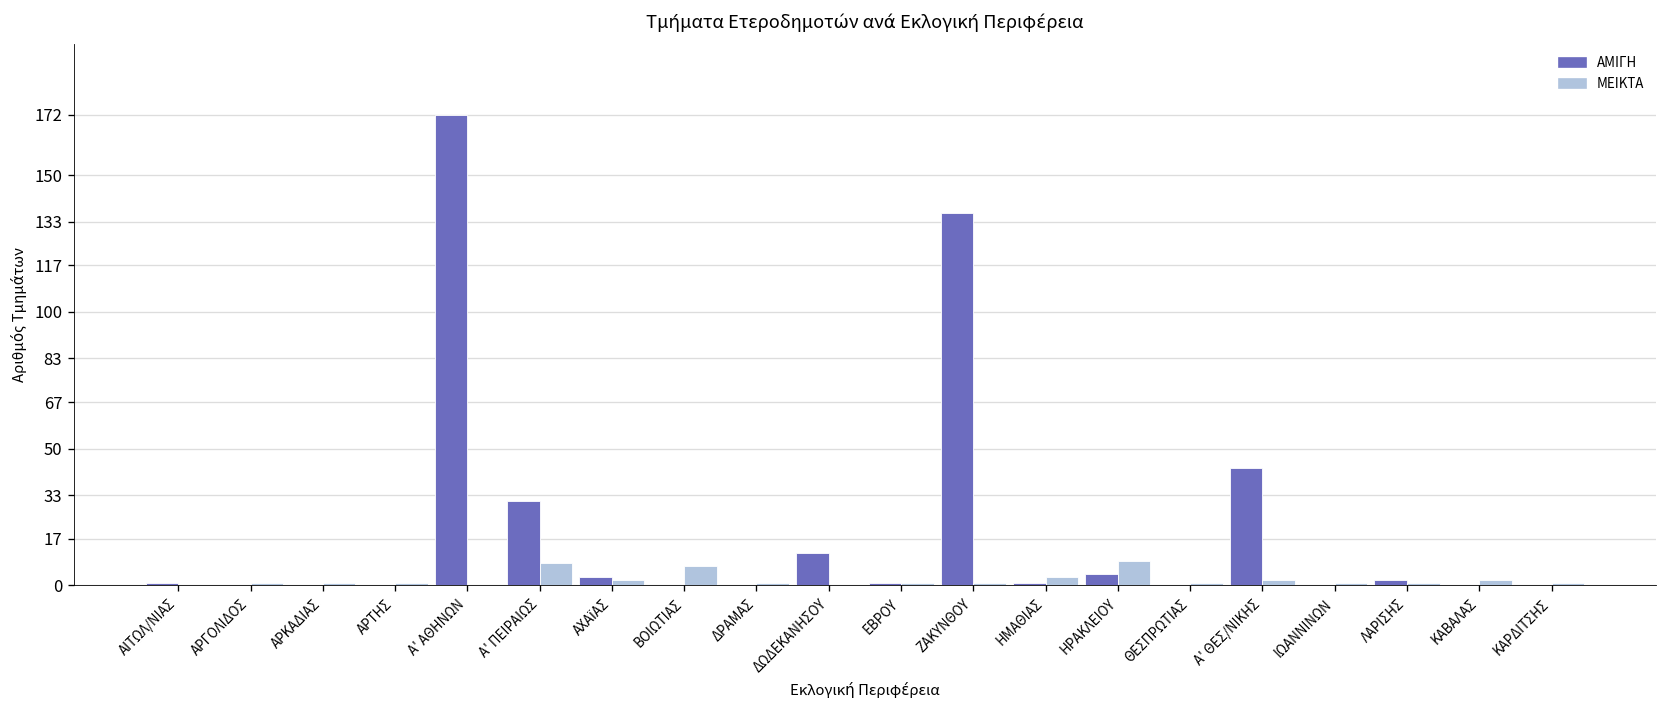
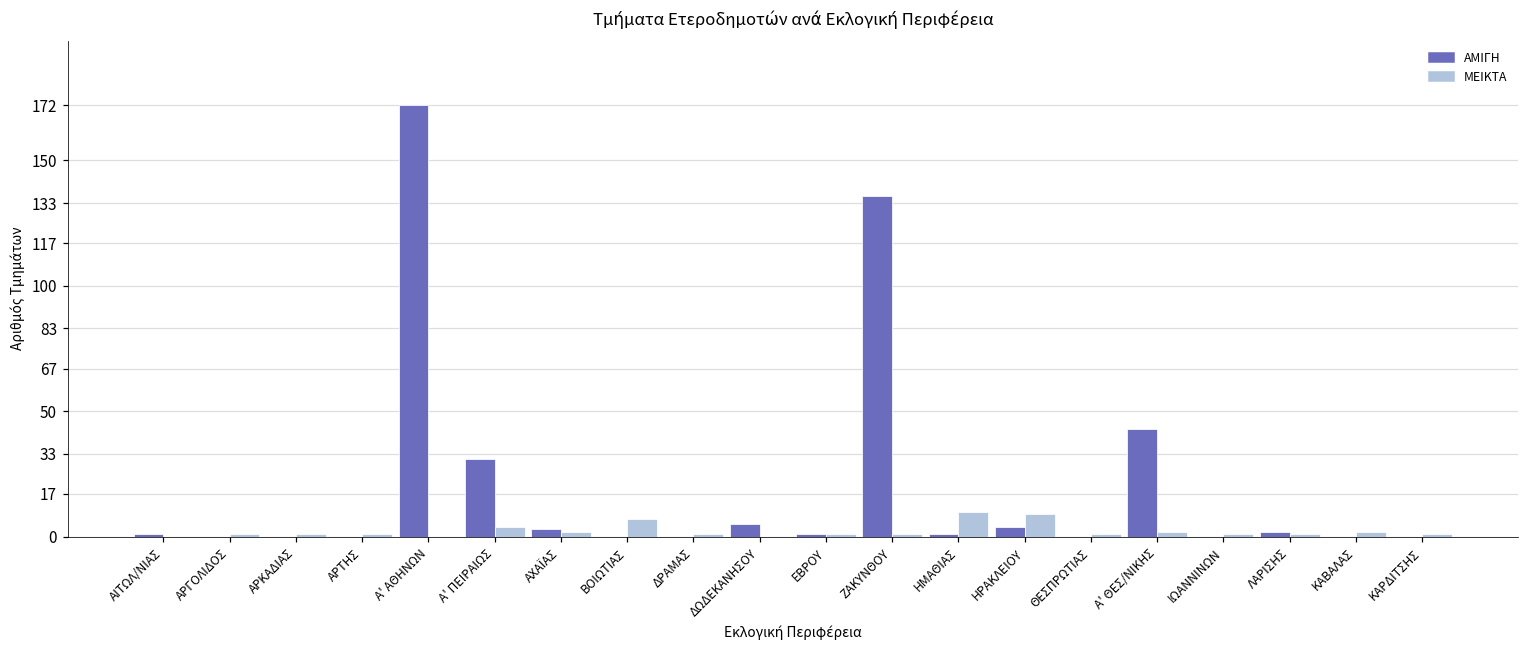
  {
    "ΑΜΙΓΗ": {
      "ΑΡΓΟΛΙΔΟΣ": 0,
      "ΑΡΚΑΔΙΑΣ": 0,
      "ΑΡΤΗΣ": 0,
      "Α' ΑΘΗΝΩΝ": 172,
      "Α' ΠΕΙΡΑΙΩΣ": 31,
      "ΑΧΑΪΑΣ": 3,
      "ΒΟΙΩΤΙΑΣ": 0,
      "ΔΡΑΜΑΣ": 0,
-     "ΔΩΔΕΚΑΝΗΣΟΥ": 12,
+     "ΔΩΔΕΚΑΝΗΣΟΥ": 5,
      "ΖΑΚΥΝΘΟΥ": 136,
      "ΗΡΑΚΛΕΙΟΥ": 4,
      "ΘΕΣΠΡΩΤΙΑΣ": 0,
      "Α' ΘΕΣ/ΝΙΚΗΣ": 43,
      "ΙΩΑΝΝΙΝΩΝ": 0,
      "ΛΑΡΙΣΗΣ": 2,
      "ΚΑΒΑΛΑΣ": 0,
      "ΚΑΡΔΙΤΣΗΣ": 0
    },
    "ΜΕΙΚΤΑ": {
      "ΑΙΤΩΛ/ΝΙΑΣ": 0,
      "Α' ΑΘΗΝΩΝ": 0,
-     "Α' ΠΕΙΡΑΙΩΣ": 8,
+     "Α' ΠΕΙΡΑΙΩΣ": 4,
      "ΑΧΑΪΑΣ": 2,
      "ΒΟΙΩΤΙΑΣ": 7,
      "ΔΩΔΕΚΑΝΗΣΟΥ": 0,
-     "ΗΜΑΘΙΑΣ": 3,
+     "ΗΜΑΘΙΑΣ": 10,
      "ΗΡΑΚΛΕΙΟΥ": 9,
      "Α' ΘΕΣ/ΝΙΚΗΣ": 2,
      "ΚΑΒΑΛΑΣ": 2
    }
  }
